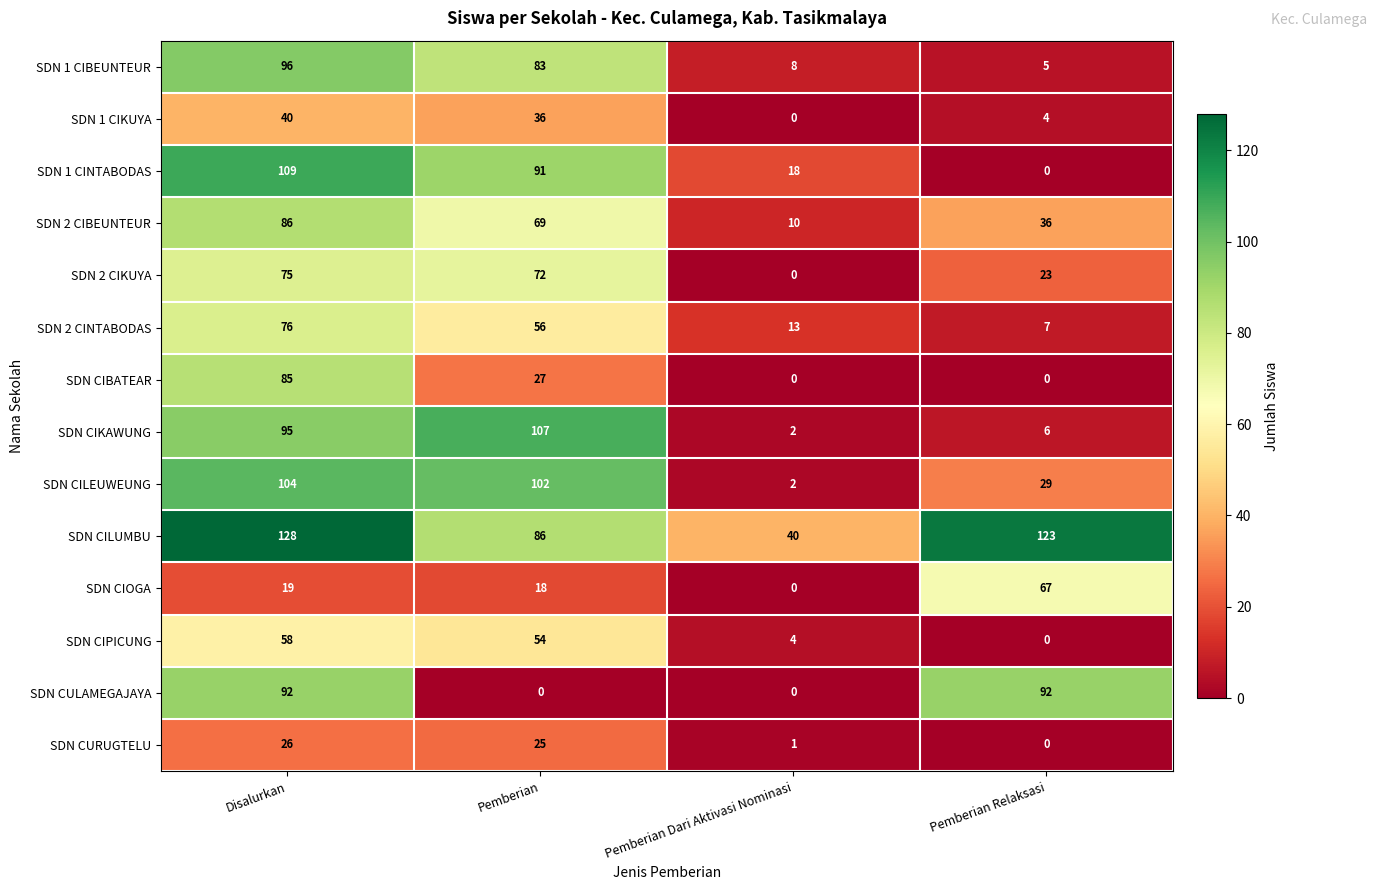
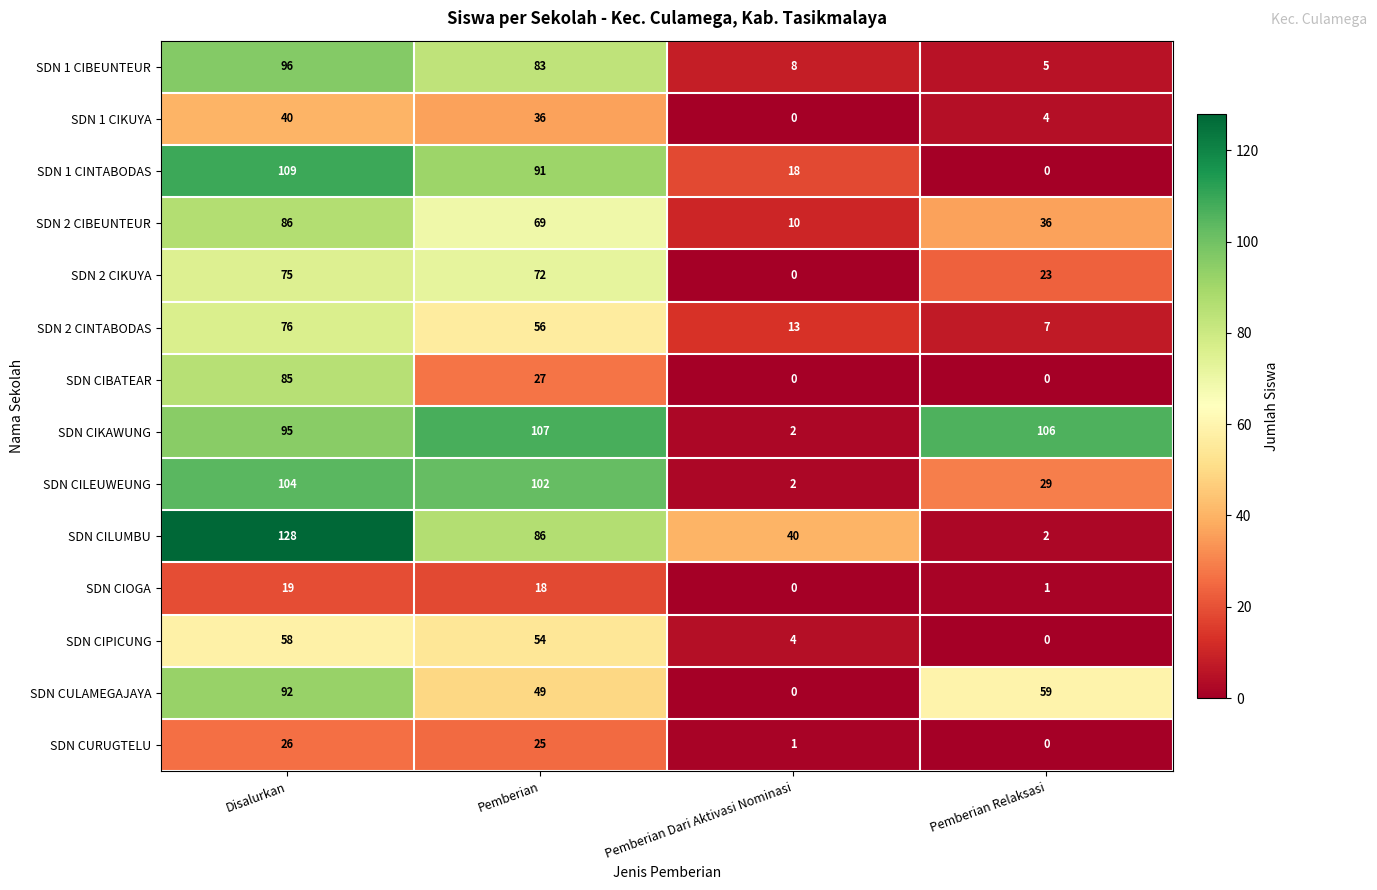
  {
    "SDN 1 CIBEUNTEUR": {
      "Disalurkan": 96,
      "Pemberian": 83,
      "Pemberian Dari Aktivasi Nominasi": 8,
      "Pemberian Relaksasi": 5
    },
    "SDN 1 CIKUYA": {
      "Disalurkan": 40,
      "Pemberian": 36,
      "Pemberian Dari Aktivasi Nominasi": 0,
      "Pemberian Relaksasi": 4
    },
    "SDN 1 CINTABODAS": {
      "Disalurkan": 109,
      "Pemberian": 91,
      "Pemberian Dari Aktivasi Nominasi": 18,
      "Pemberian Relaksasi": 0
    },
    "SDN 2 CIBEUNTEUR": {
      "Disalurkan": 86,
      "Pemberian": 69,
      "Pemberian Dari Aktivasi Nominasi": 10,
      "Pemberian Relaksasi": 36
    },
    "SDN 2 CIKUYA": {
      "Disalurkan": 75,
      "Pemberian": 72,
      "Pemberian Dari Aktivasi Nominasi": 0,
      "Pemberian Relaksasi": 23
    },
    "SDN 2 CINTABODAS": {
      "Disalurkan": 76,
      "Pemberian": 56,
      "Pemberian Dari Aktivasi Nominasi": 13,
      "Pemberian Relaksasi": 7
    },
    "SDN CIBATEAR": {
      "Disalurkan": 85,
      "Pemberian": 27,
      "Pemberian Dari Aktivasi Nominasi": 0,
      "Pemberian Relaksasi": 0
    },
    "SDN CIKAWUNG": {
      "Disalurkan": 95,
      "Pemberian": 107,
      "Pemberian Dari Aktivasi Nominasi": 2,
-     "Pemberian Relaksasi": 6
+     "Pemberian Relaksasi": 106
    },
    "SDN CILEUWEUNG": {
      "Disalurkan": 104,
      "Pemberian": 102,
      "Pemberian Dari Aktivasi Nominasi": 2,
      "Pemberian Relaksasi": 29
    },
    "SDN CILUMBU": {
      "Disalurkan": 128,
      "Pemberian": 86,
      "Pemberian Dari Aktivasi Nominasi": 40,
-     "Pemberian Relaksasi": 123
+     "Pemberian Relaksasi": 2
    },
    "SDN CIOGA": {
      "Disalurkan": 19,
      "Pemberian": 18,
      "Pemberian Dari Aktivasi Nominasi": 0,
-     "Pemberian Relaksasi": 67
+     "Pemberian Relaksasi": 1
    },
    "SDN CIPICUNG": {
      "Disalurkan": 58,
      "Pemberian": 54,
      "Pemberian Dari Aktivasi Nominasi": 4,
      "Pemberian Relaksasi": 0
    },
    "SDN CULAMEGAJAYA": {
      "Disalurkan": 92,
-     "Pemberian": 0,
+     "Pemberian": 49,
      "Pemberian Dari Aktivasi Nominasi": 0,
-     "Pemberian Relaksasi": 92
+     "Pemberian Relaksasi": 59
    },
    "SDN CURUGTELU": {
      "Disalurkan": 26,
      "Pemberian": 25,
      "Pemberian Dari Aktivasi Nominasi": 1,
      "Pemberian Relaksasi": 0
    }
  }
